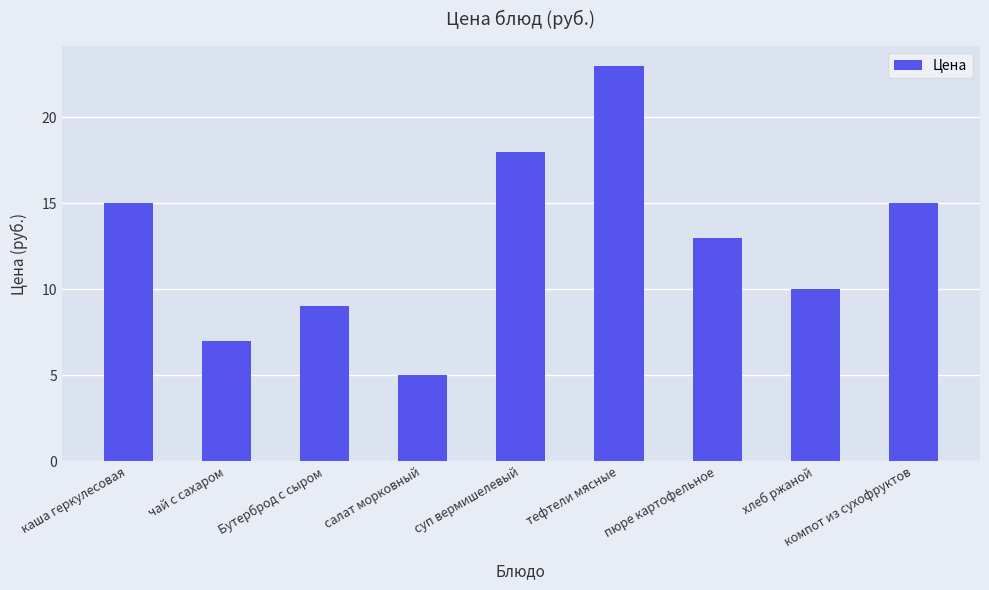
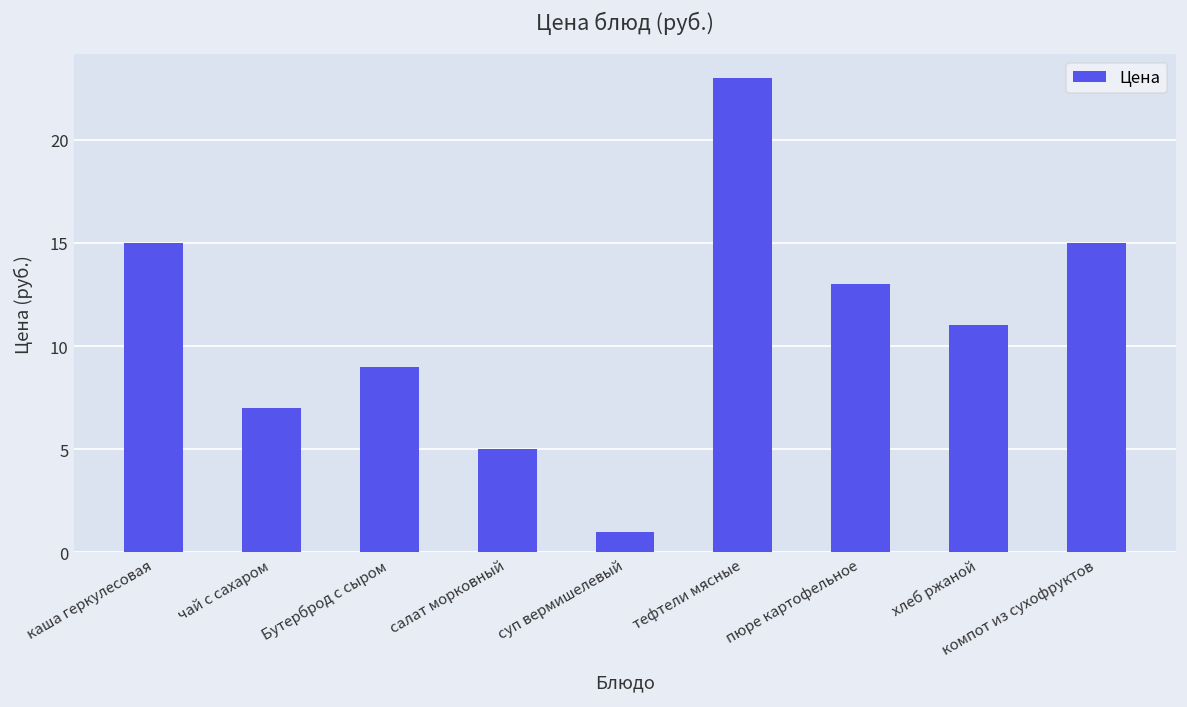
  {
    "каша геркулесовая": 15,
    "чай с сахаром": 7,
    "Бутерброд с сыром": 9,
    "салат морковный": 5,
-   "суп вермишелевый": 18,
+   "суп вермишелевый": 1,
    "тефтели мясные": 23,
    "пюре картофельное": 13,
-   "хлеб ржаной": 10,
+   "хлеб ржаной": 11,
    "компот из сухофруктов": 15
  }
